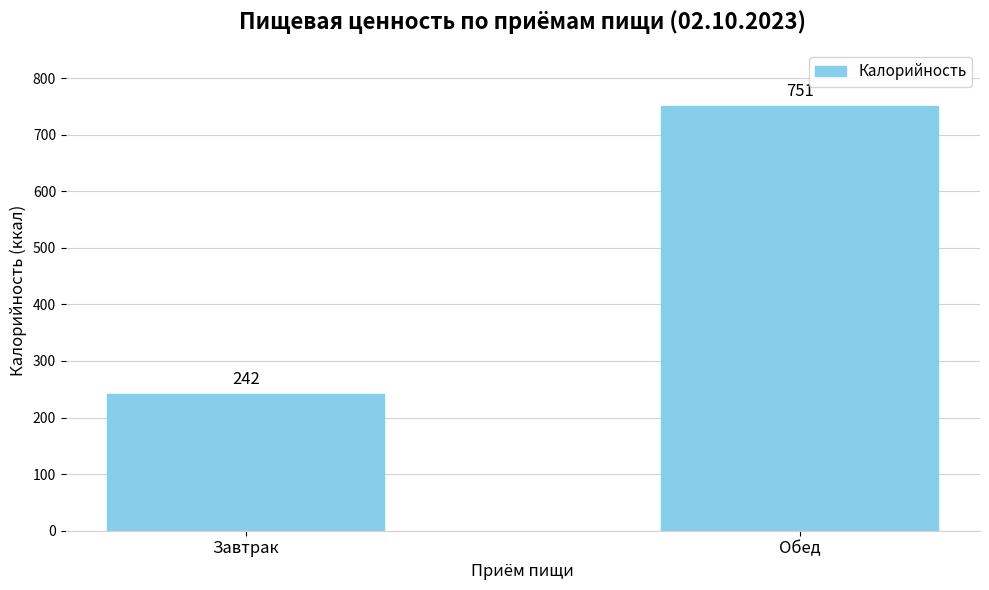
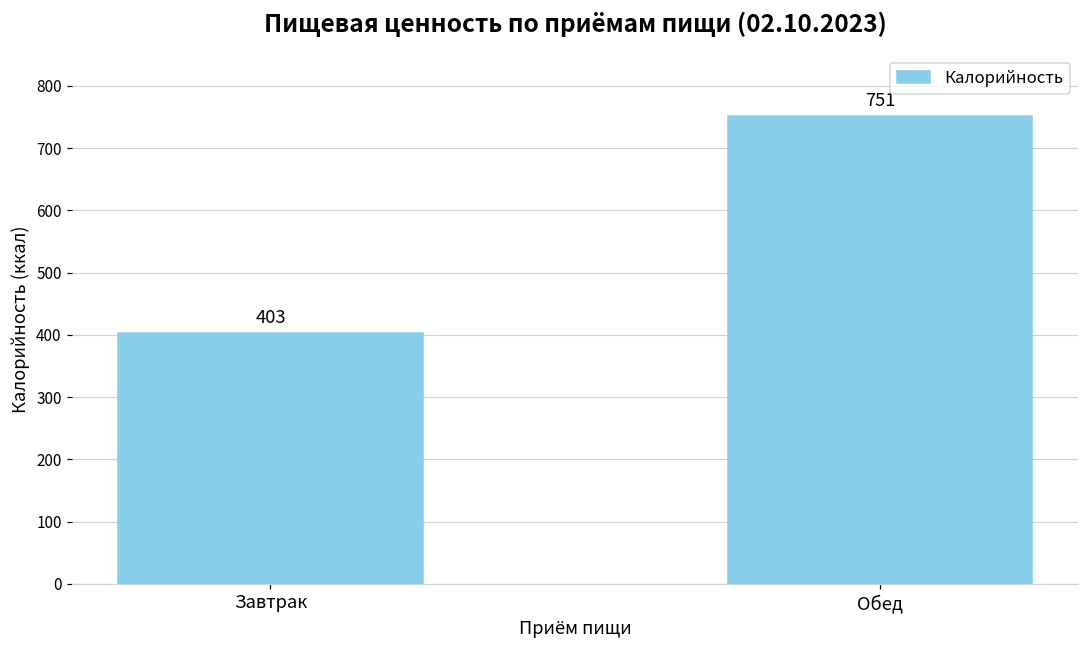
  {
-   "Завтрак": 242
+   "Завтрак": 403
  }
